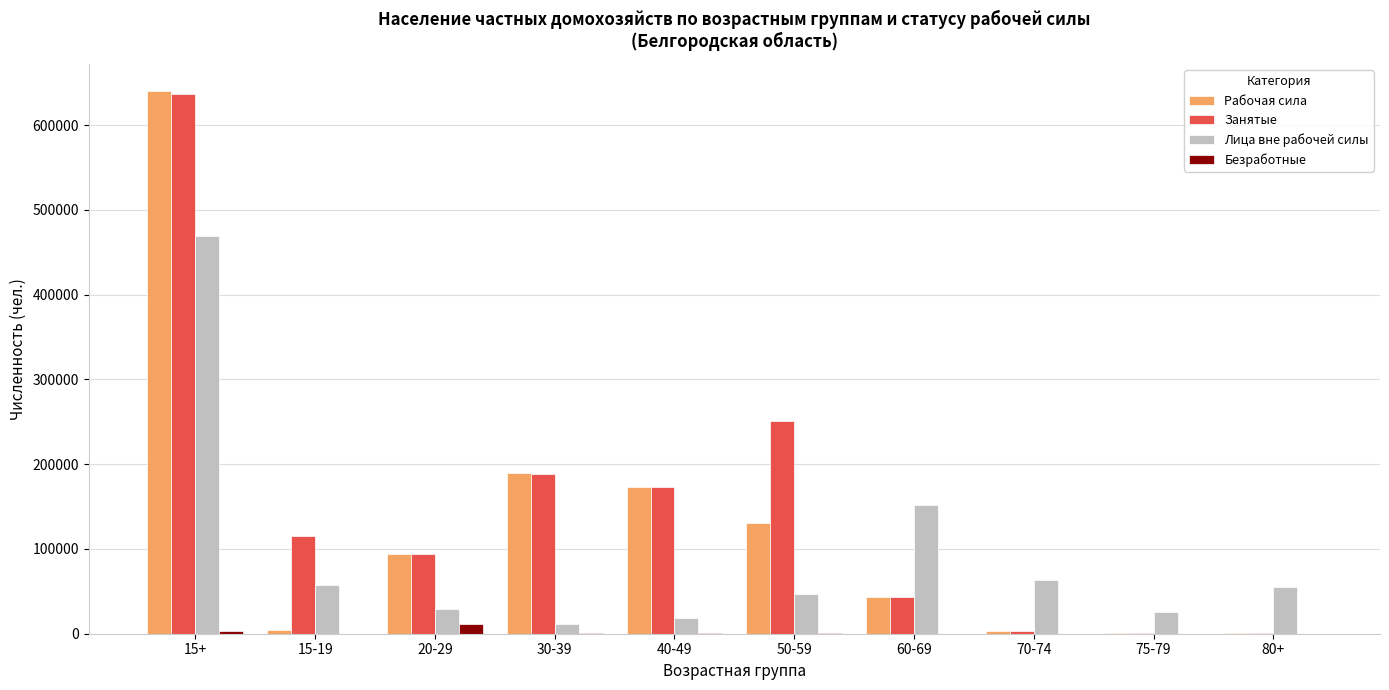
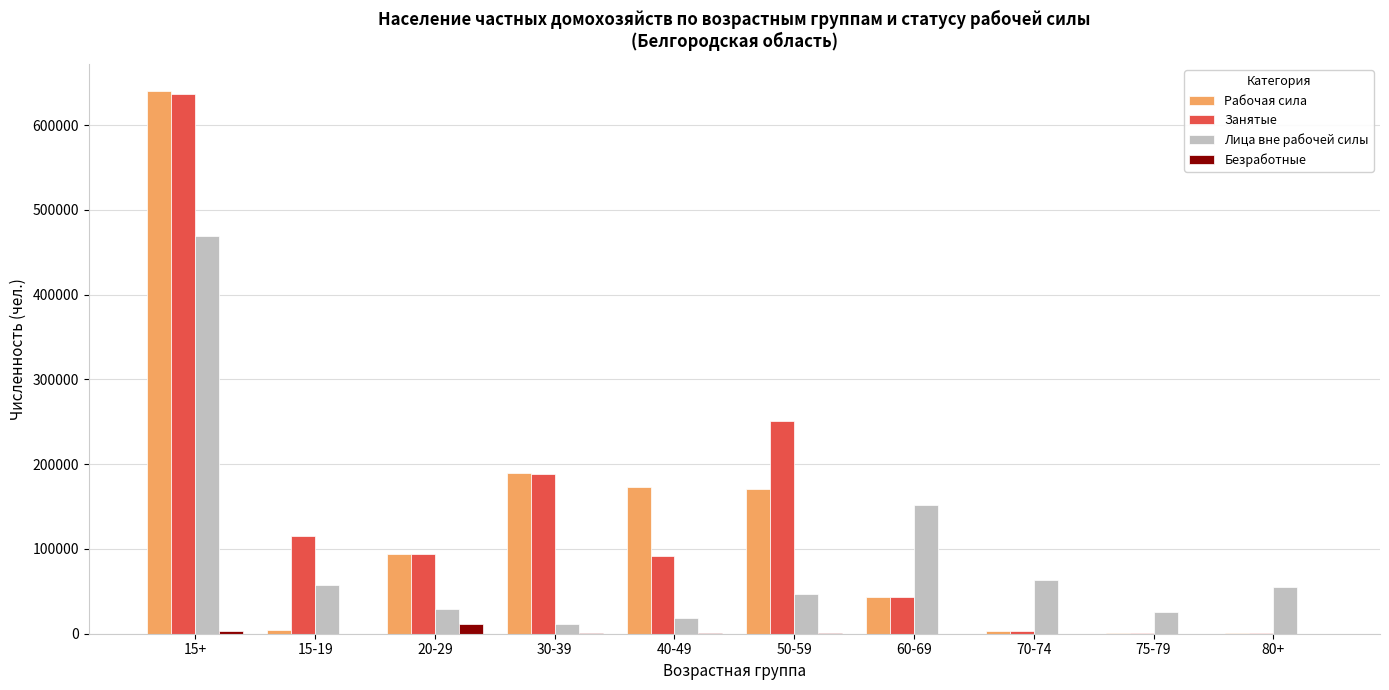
  {
    "Рабочая сила": {
      "15+": 640000,
      "15-19": 0,
      "20-29": 90000,
      "30-39": 190000,
      "40-49": 170000,
-     "50-59": 130000,
+     "50-59": 170000,
      "60-69": 40000,
      "70-74": 0
    },
    "Занятые": {
      "15+": 640000,
      "15-19": 120000,
      "20-29": 90000,
      "30-39": 190000,
-     "40-49": 170000,
+     "40-49": 90000,
      "50-59": 250000,
      "60-69": 40000,
      "70-74": 0
    },
    "Лица вне рабочей силы": {
      "15+": 470000,
      "15-19": 60000,
      "20-29": 30000,
      "30-39": 10000,
      "40-49": 20000,
      "50-59": 50000,
      "60-69": 150000,
      "70-74": 60000,
      "75-79": 30000,
      "80+": 60000
    },
    "Безработные": {
      "15+": 0,
      "20-29": 10000
    }
  }
